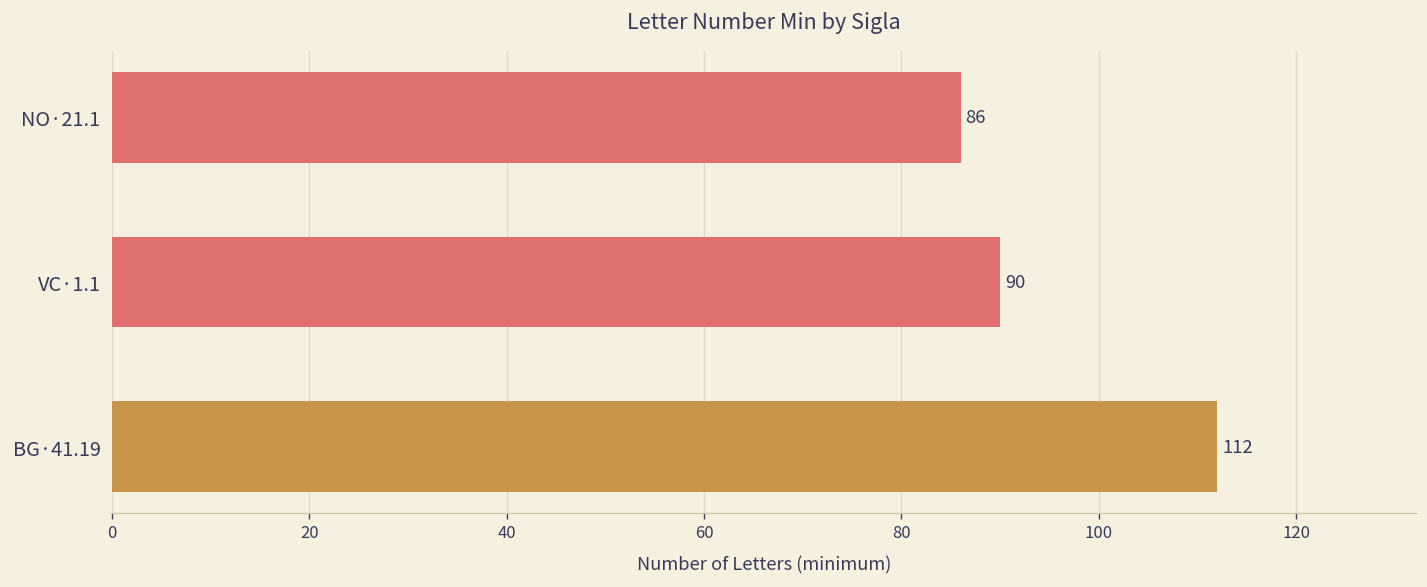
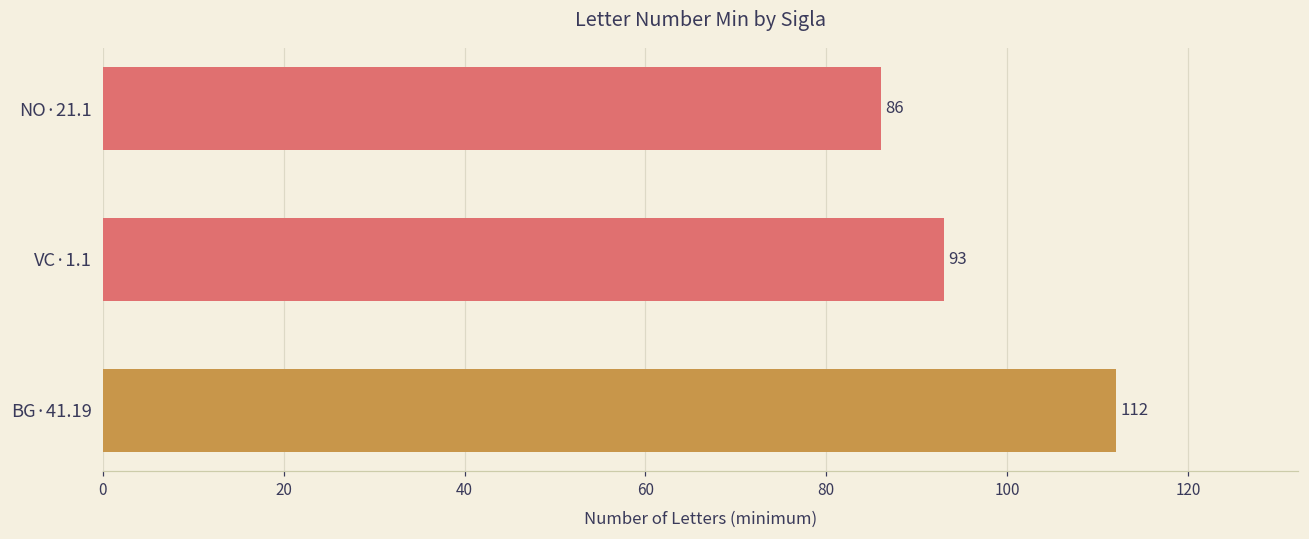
  {
    "NO·21.1": 86,
-   "VC·1.1": 90,
+   "VC·1.1": 93,
    "BG·41.19": 112
  }
